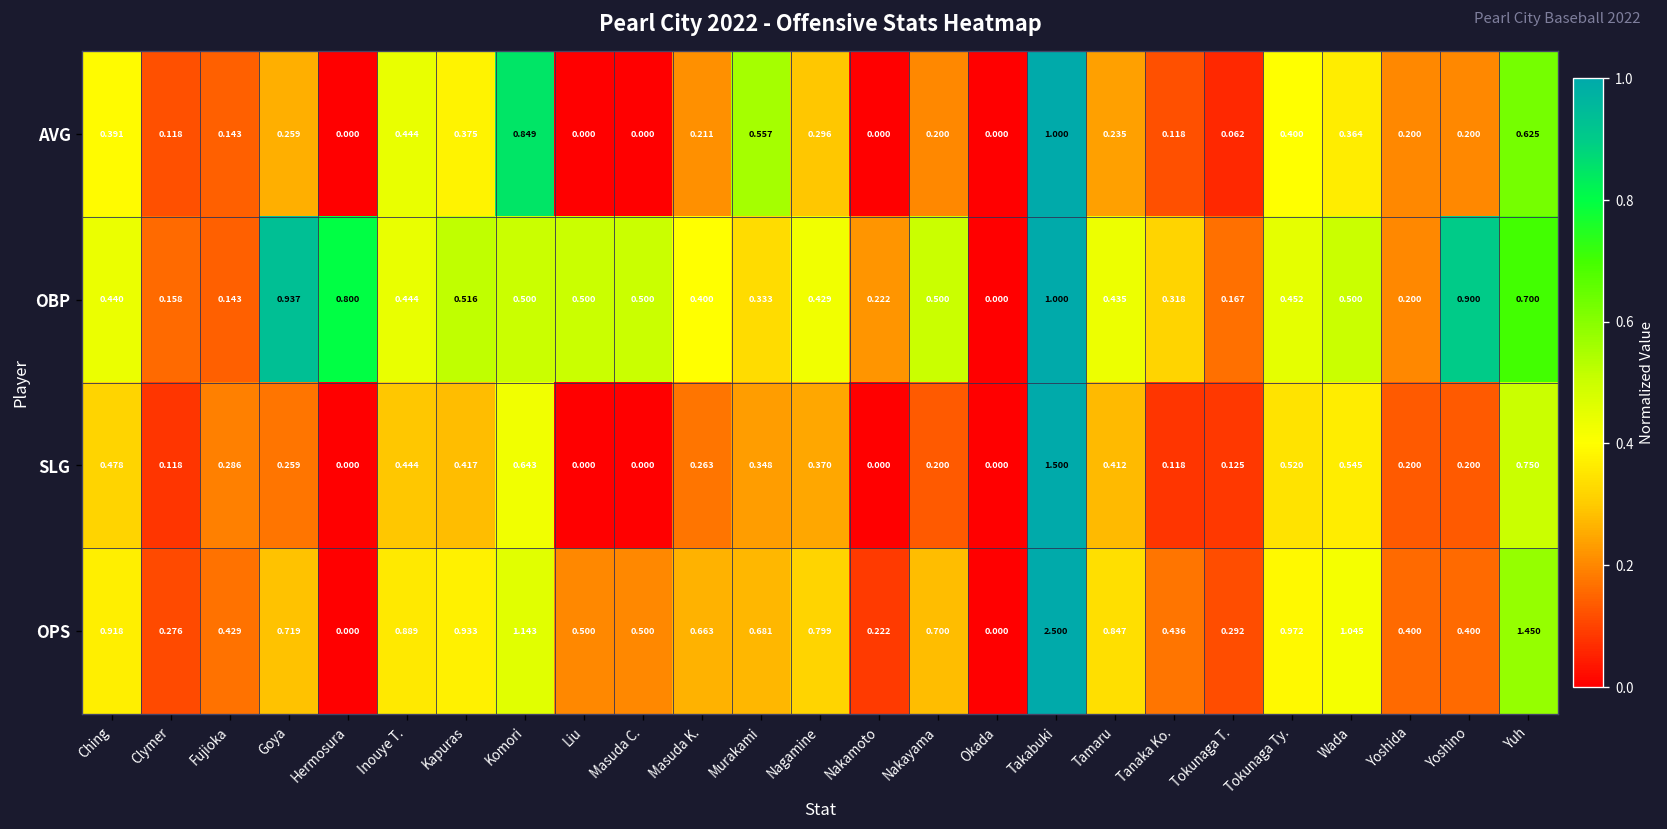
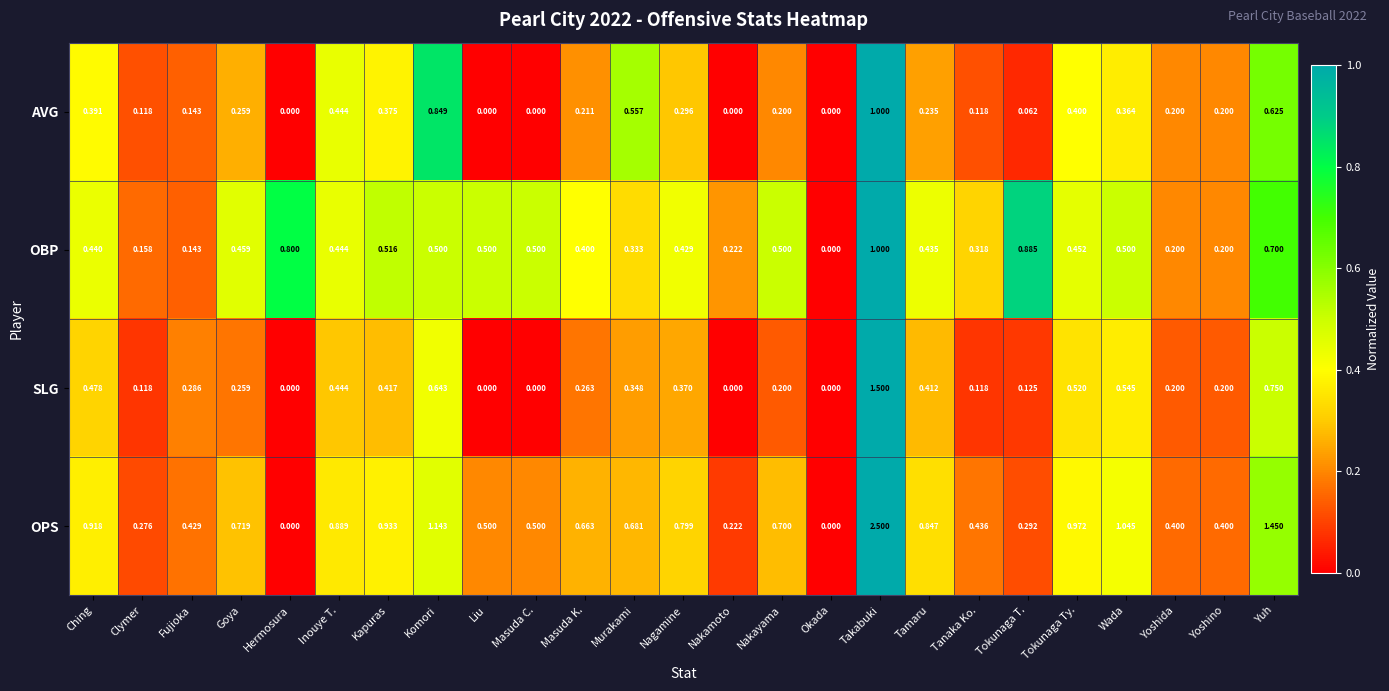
  {
    "AVG": {
      "Ching": 0.391,
      "Clymer": 0.118,
      "Fujioka": 0.143,
      "Goya": 0.259,
      "Hermosura": 0.000,
      "Inouye T.": 0.444,
      "Kapuras": 0.375,
      "Komori": 0.849,
      "Liu": 0.000,
      "Masuda C.": 0.000,
      "Masuda K.": 0.211,
      "Murakami": 0.557,
      "Nagamine": 0.296,
      "Nakamoto": 0.000,
      "Nakayama": 0.200,
      "Okada": 0.000,
      "Takabuki": 1.000,
      "Tamaru": 0.235,
      "Tanaka Ko.": 0.118,
      "Tokunaga T.": 0.062,
      "Tokunaga Ty.": 0.400,
      "Wada": 0.364,
      "Yoshida": 0.200,
      "Yoshino": 0.200,
      "Yuh": 0.625
    },
    "OBP": {
      "Ching": 0.440,
      "Clymer": 0.158,
      "Fujioka": 0.143,
-     "Goya": 0.937,
+     "Goya": 0.459,
      "Hermosura": 0.800,
      "Inouye T.": 0.444,
      "Kapuras": 0.516,
      "Komori": 0.500,
      "Liu": 0.500,
      "Masuda C.": 0.500,
      "Masuda K.": 0.400,
      "Murakami": 0.333,
      "Nagamine": 0.429,
      "Nakamoto": 0.222,
      "Nakayama": 0.500,
      "Okada": 0.000,
      "Takabuki": 1.000,
      "Tamaru": 0.435,
      "Tanaka Ko.": 0.318,
-     "Tokunaga T.": 0.167,
+     "Tokunaga T.": 0.885,
      "Tokunaga Ty.": 0.452,
      "Wada": 0.500,
      "Yoshida": 0.200,
-     "Yoshino": 0.900,
+     "Yoshino": 0.200,
      "Yuh": 0.700
    },
    "SLG": {
      "Ching": 0.478,
      "Clymer": 0.118,
      "Fujioka": 0.286,
      "Goya": 0.259,
      "Hermosura": 0.000,
      "Inouye T.": 0.444,
      "Kapuras": 0.417,
      "Komori": 0.643,
      "Liu": 0.000,
      "Masuda C.": 0.000,
      "Masuda K.": 0.263,
      "Murakami": 0.348,
      "Nagamine": 0.370,
      "Nakamoto": 0.000,
      "Nakayama": 0.200,
      "Okada": 0.000,
      "Takabuki": 1.500,
      "Tamaru": 0.412,
      "Tanaka Ko.": 0.118,
      "Tokunaga T.": 0.125,
      "Tokunaga Ty.": 0.520,
      "Wada": 0.545,
      "Yoshida": 0.200,
      "Yoshino": 0.200,
      "Yuh": 0.750
    },
    "OPS": {
      "Ching": 0.918,
      "Clymer": 0.276,
      "Fujioka": 0.429,
      "Goya": 0.719,
      "Hermosura": 0.000,
      "Inouye T.": 0.889,
      "Kapuras": 0.933,
      "Komori": 1.143,
      "Liu": 0.500,
      "Masuda C.": 0.500,
      "Masuda K.": 0.663,
      "Murakami": 0.681,
      "Nagamine": 0.799,
      "Nakamoto": 0.222,
      "Nakayama": 0.700,
      "Okada": 0.000,
      "Takabuki": 2.500,
      "Tamaru": 0.847,
      "Tanaka Ko.": 0.436,
      "Tokunaga T.": 0.292,
      "Tokunaga Ty.": 0.972,
      "Wada": 1.045,
      "Yoshida": 0.400,
      "Yoshino": 0.400,
      "Yuh": 1.450
    }
  }
